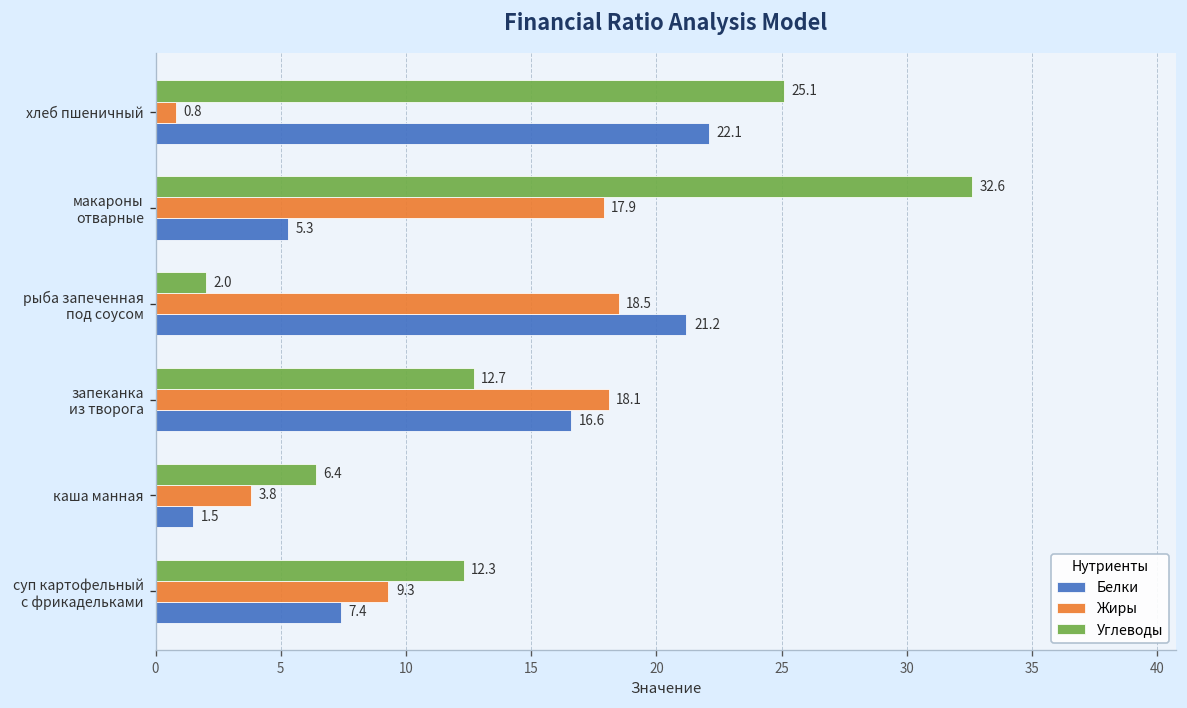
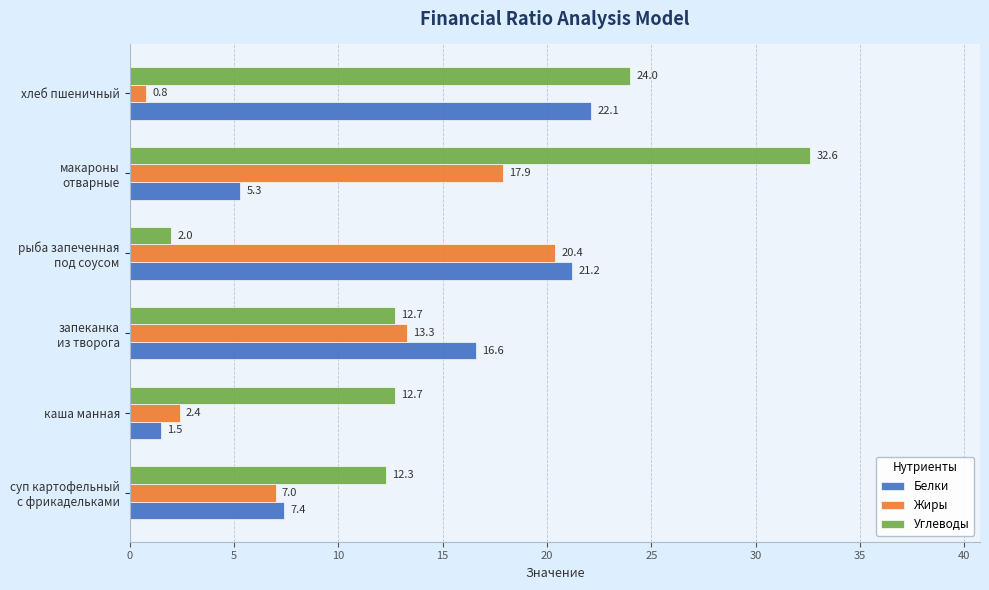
  {
    "Белки": {
      "хлеб пшеничный": 22.1,
      "макароны отварные": 5.3,
      "рыба запеченная под соусом": 21.2,
      "запеканка из творога": 16.6,
      "каша манная": 1.5,
      "суп картофельный с фрикадельками": 7.4
    },
    "Жиры": {
      "хлеб пшеничный": 0.8,
      "макароны отварные": 17.9,
-     "рыба запеченная под соусом": 18.5,
-     "запеканка из творога": 18.1,
-     "каша манная": 3.8,
-     "суп картофельный с фрикадельками": 9.3
+     "рыба запеченная под соусом": 20.4,
+     "запеканка из творога": 13.3,
+     "каша манная": 2.4,
+     "суп картофельный с фрикадельками": 7.0
    },
    "Углеводы": {
-     "хлеб пшеничный": 25.1,
+     "хлеб пшеничный": 24.0,
      "макароны отварные": 32.6,
      "рыба запеченная под соусом": 2.0,
      "запеканка из творога": 12.7,
-     "каша манная": 6.4,
+     "каша манная": 12.7,
      "суп картофельный с фрикадельками": 12.3
    }
  }
